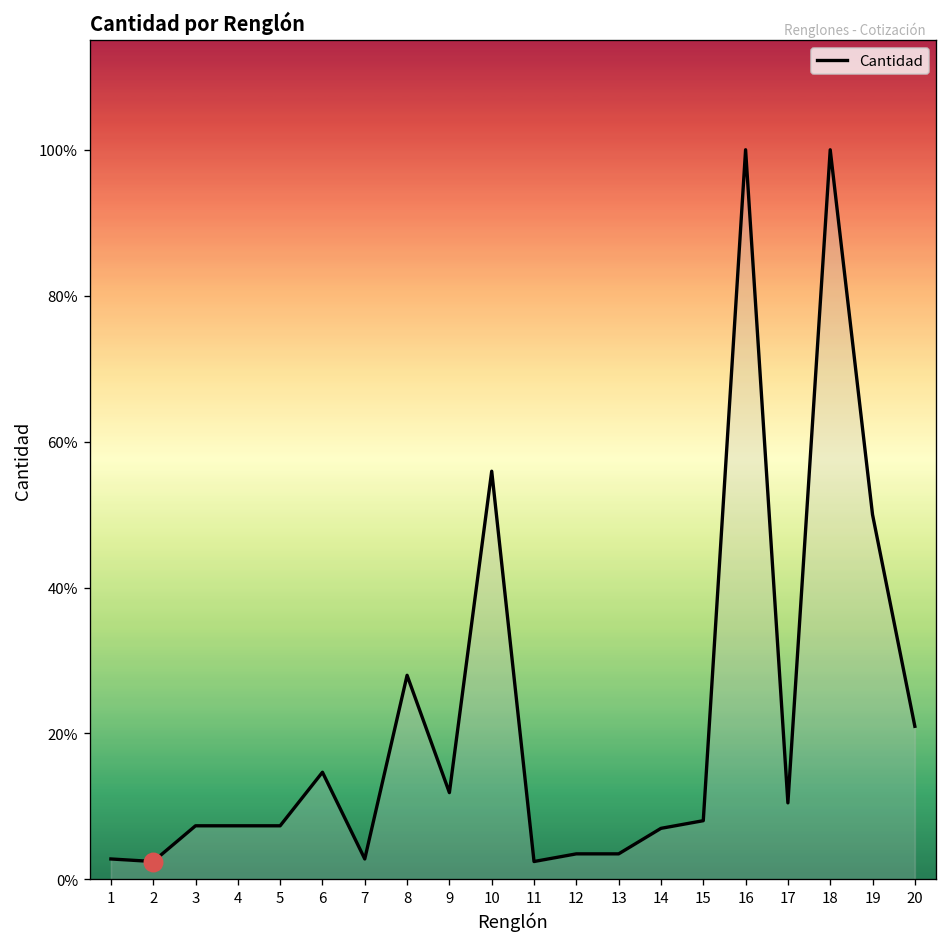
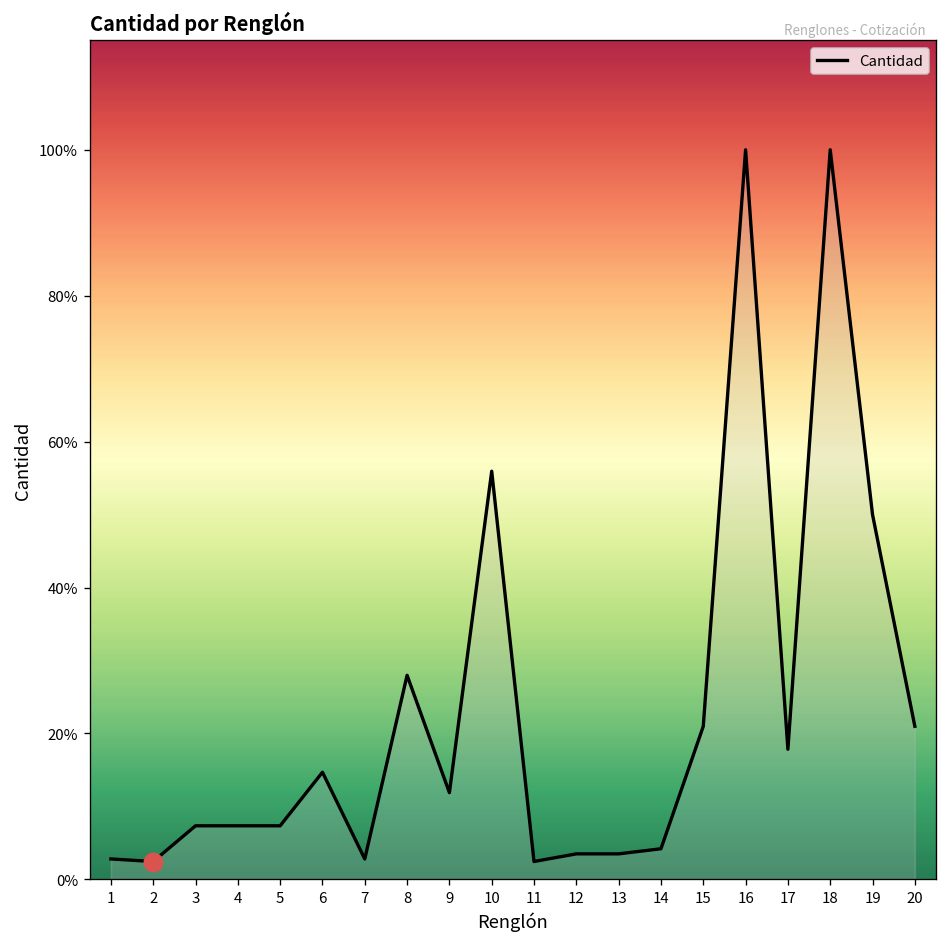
  {
    "Cantidad": {
      "1": "3%",
      "3": "7%",
      "4": "7%",
      "5": "7%",
      "6": "15%",
      "7": "3%",
      "8": "28%",
      "9": "12%",
      "10": "56%",
      "11": "2%",
      "12": "3%",
      "13": "3%",
-     "14": "7%",
-     "15": "8%",
+     "14": "4%",
+     "15": "21%",
      "16": "100%",
-     "17": "10%",
+     "17": "18%",
      "18": "100%",
      "19": "50%",
      "20": "21%"
    }
  }
